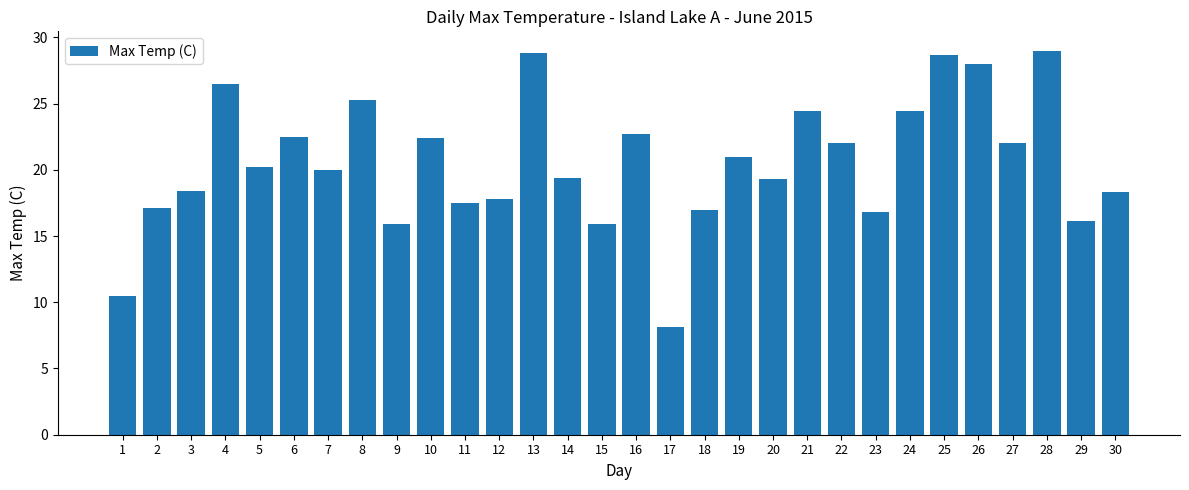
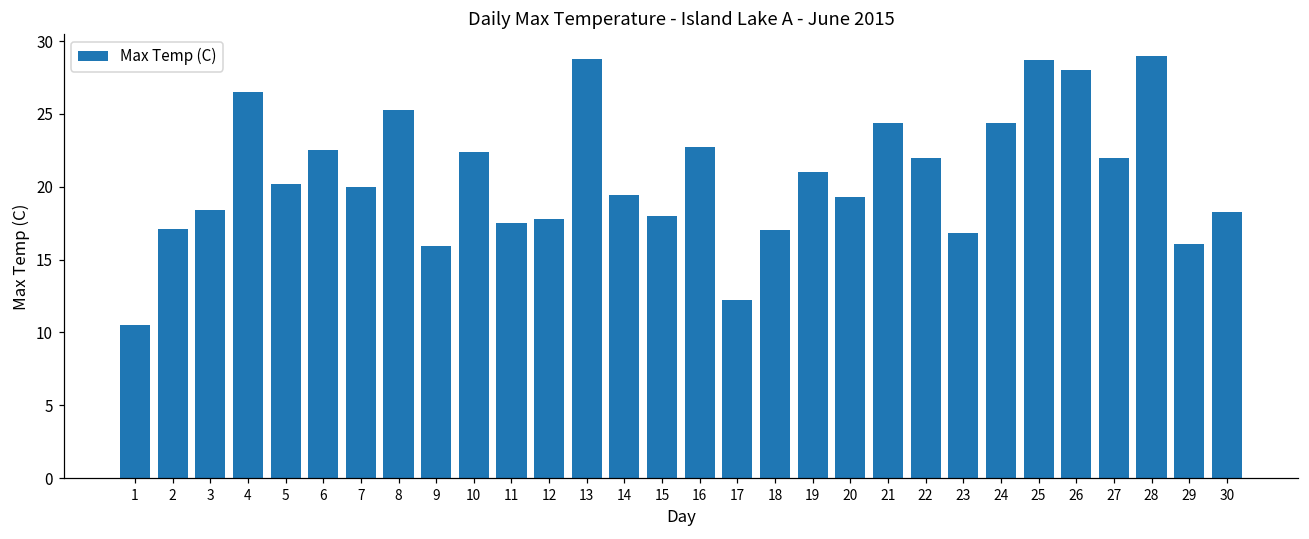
  {
    "1": 10.5,
    "2": 17.1,
    "3": 18.4,
    "4": 26.5,
    "5": 20.2,
    "6": 22.5,
    "7": 20.0,
    "8": 25.3,
    "9": 15.9,
    "10": 22.4,
    "11": 17.5,
    "12": 17.8,
    "13": 28.8,
    "14": 19.4,
-   "15": 15.9,
+   "15": 18.0,
    "16": 22.7,
-   "17": 8.1,
+   "17": 12.2,
    "18": 17.0,
    "19": 21.0,
    "20": 19.3,
    "21": 24.4,
    "22": 22.0,
    "23": 16.8,
    "24": 24.4,
    "25": 28.7,
    "26": 28.0,
    "27": 22.0,
    "28": 29.0,
    "29": 16.1,
    "30": 18.3
  }
